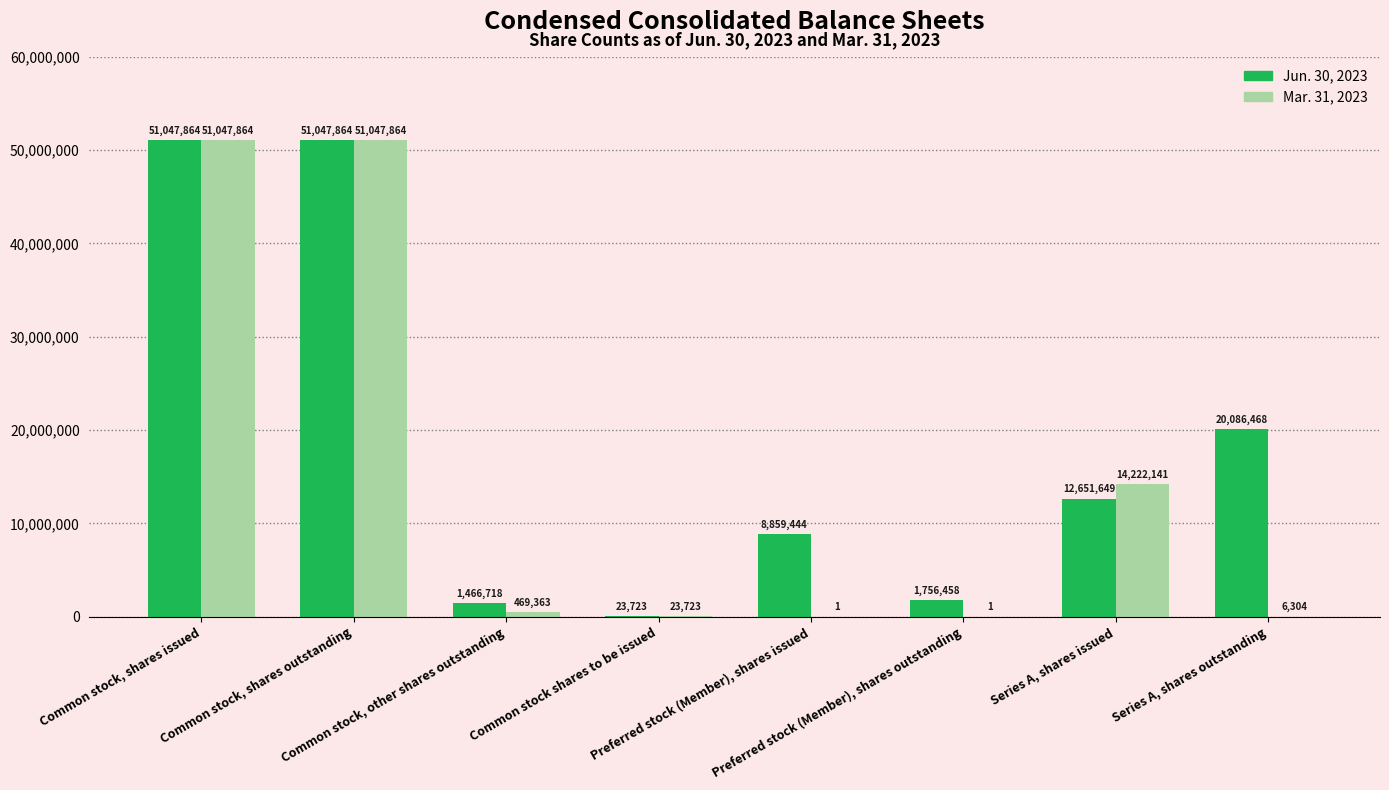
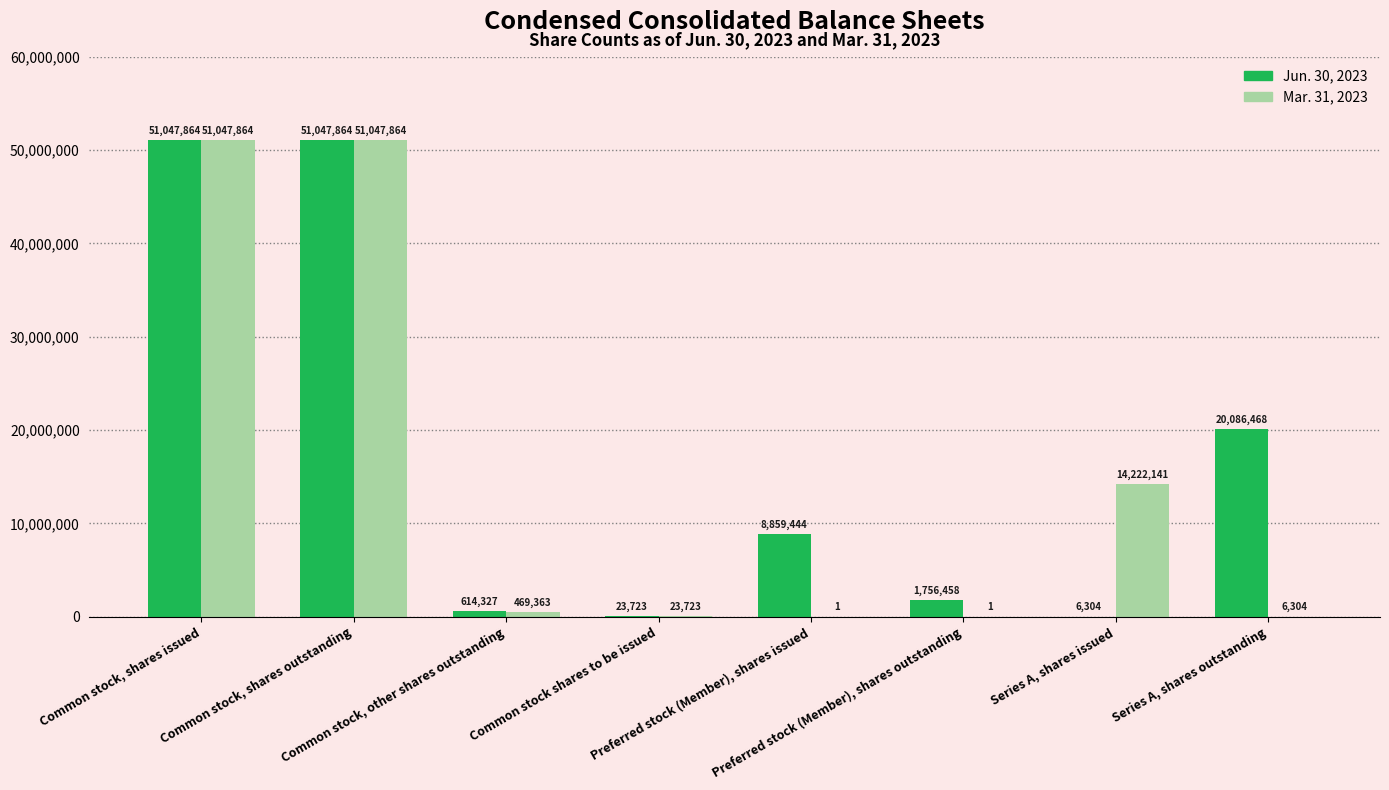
  {
    "Jun. 30, 2023": {
      "Common stock, shares issued": "51,047,864",
      "Common stock, shares outstanding": "51,047,864",
-     "Common stock, other shares outstanding": "1,466,718",
+     "Common stock, other shares outstanding": "614,327",
      "Common stock shares to be issued": "23,723",
      "Preferred stock (Member), shares issued": "8,859,444",
      "Preferred stock (Member), shares outstanding": "1,756,458",
-     "Series A, shares issued": "12,651,649",
+     "Series A, shares issued": "6,304",
      "Series A, shares outstanding": "20,086,468"
    },
    "Mar. 31, 2023": {
      "Common stock, shares issued": "51,047,864",
      "Common stock, shares outstanding": "51,047,864",
      "Common stock, other shares outstanding": "469,363",
      "Common stock shares to be issued": "23,723",
      "Preferred stock (Member), shares issued": "1",
      "Preferred stock (Member), shares outstanding": "1",
      "Series A, shares issued": "14,222,141",
      "Series A, shares outstanding": "6,304"
    }
  }
